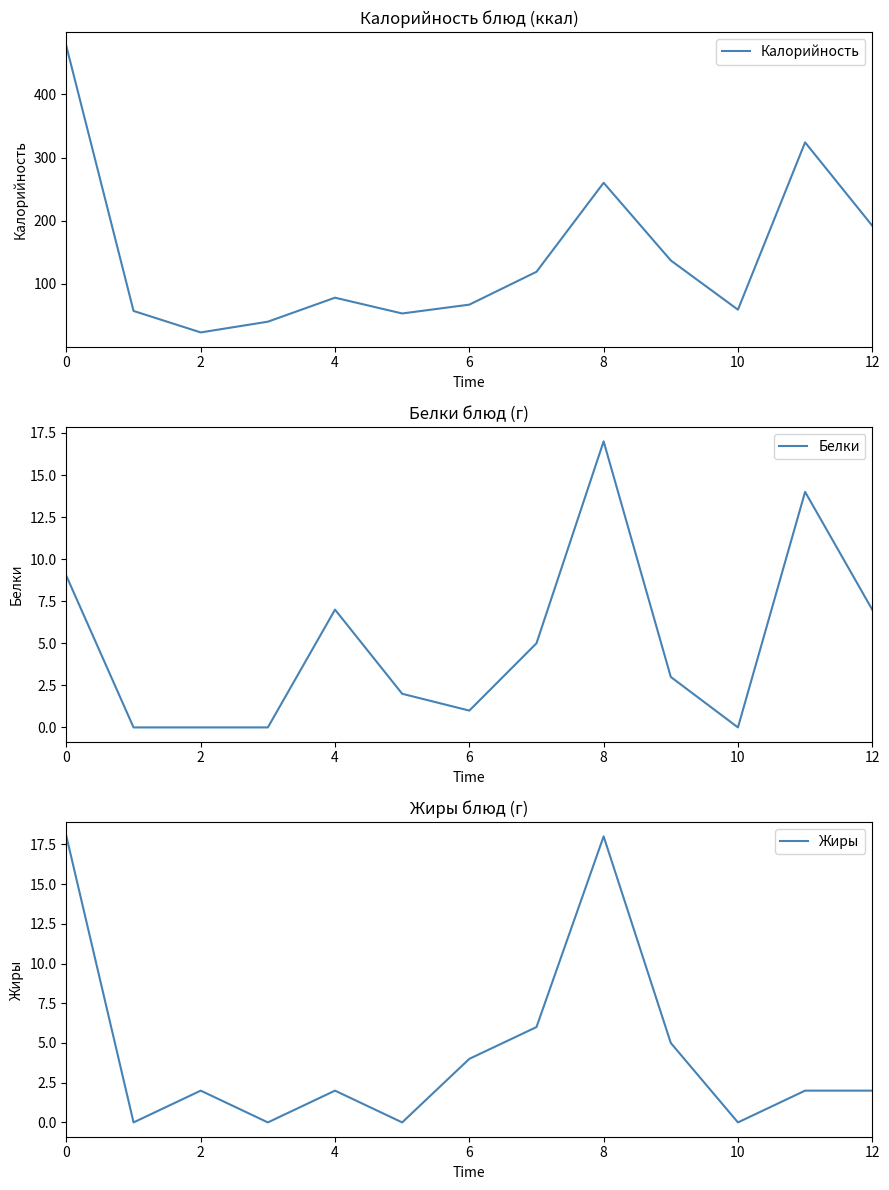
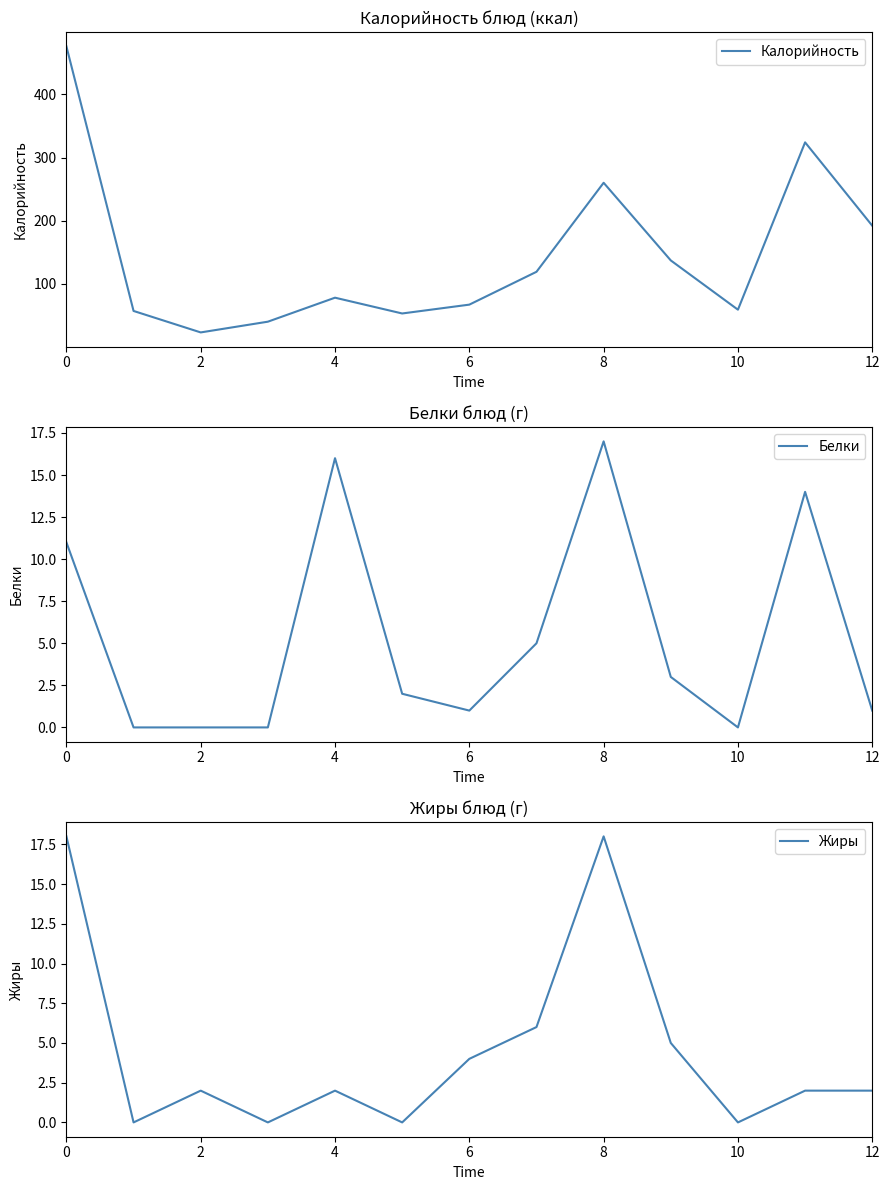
  {
    "Калорийность блюд (ккал)": {
      "0": 480,
      "2": 20,
      "4": 80,
      "6": 70,
      "8": 260,
      "10": 60,
      "12": 190
    },
    "Белки блюд (г)": {
-     "0": 9,
+     "0": 11,
      "2": 0,
-     "4": 7,
+     "4": 16,
      "6": 1,
      "8": 17,
      "10": 0,
-     "12": 7
+     "12": 1
    },
    "Жиры блюд (г)": {
      "0": 18.0,
      "2": 2.0,
      "4": 2.0,
      "6": 4.0,
      "8": 18.0,
      "10": 0.0,
      "12": 2.0
    }
  }
